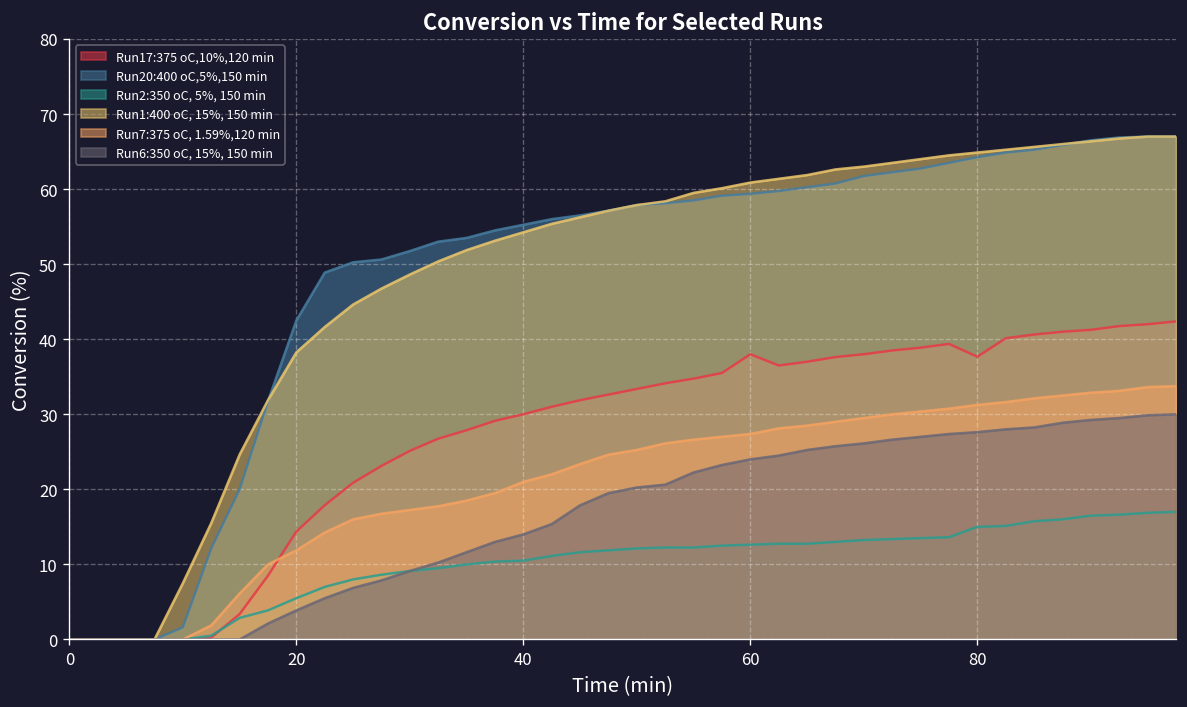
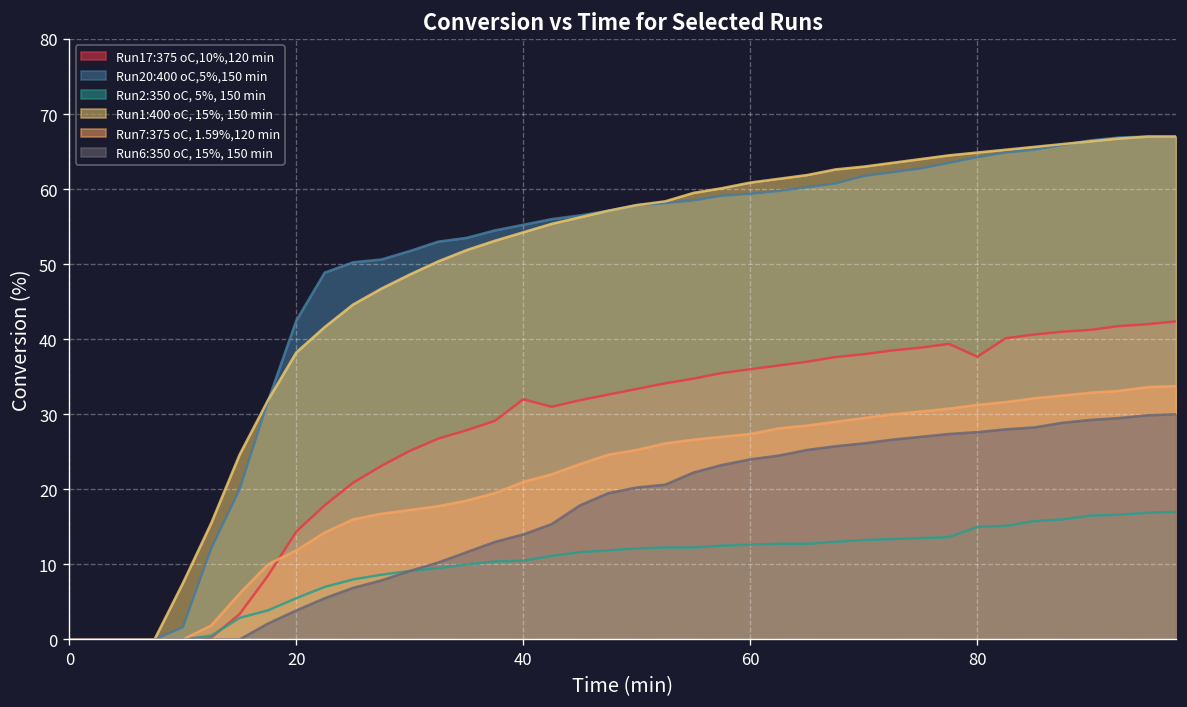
  {
    "Run17:375 oC,10%,120 min": {
      "20": 14,
-     "40": 30,
-     "60": 38,
+     "40": 32,
+     "60": 36,
      "80": 38
    }
  }
